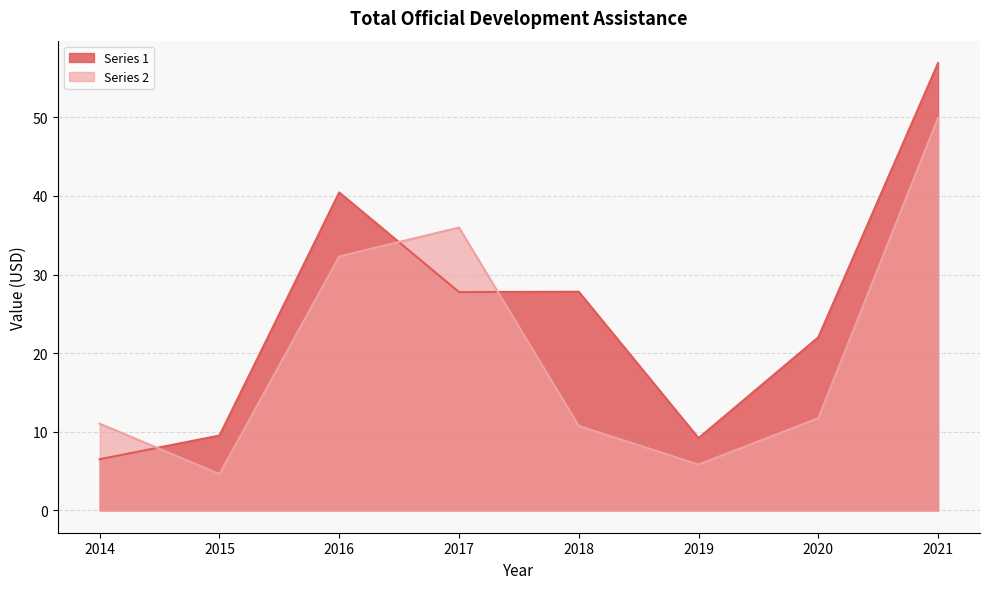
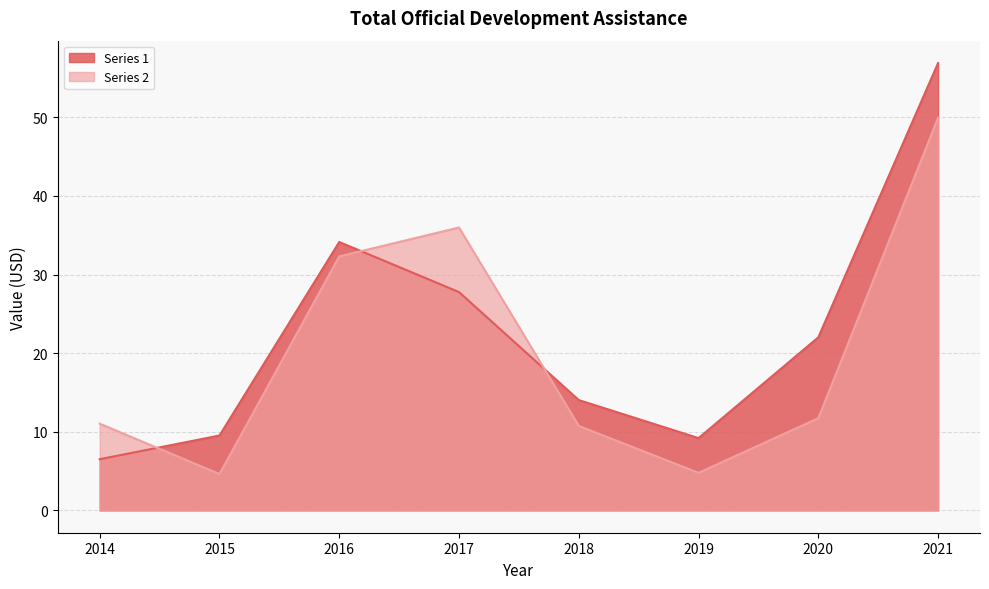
  {
    "Series 1": {
      "2014": 7,
      "2015": 10,
-     "2016": 40,
+     "2016": 34,
      "2017": 28,
-     "2018": 28,
+     "2018": 14,
      "2019": 9,
      "2020": 22,
      "2021": 57
    },
    "Series 2": {
      "2014": 11,
      "2015": 5,
      "2016": 32,
      "2017": 36,
      "2018": 11,
-     "2019": 6,
+     "2019": 5,
      "2020": 12,
      "2021": 50
    }
  }
